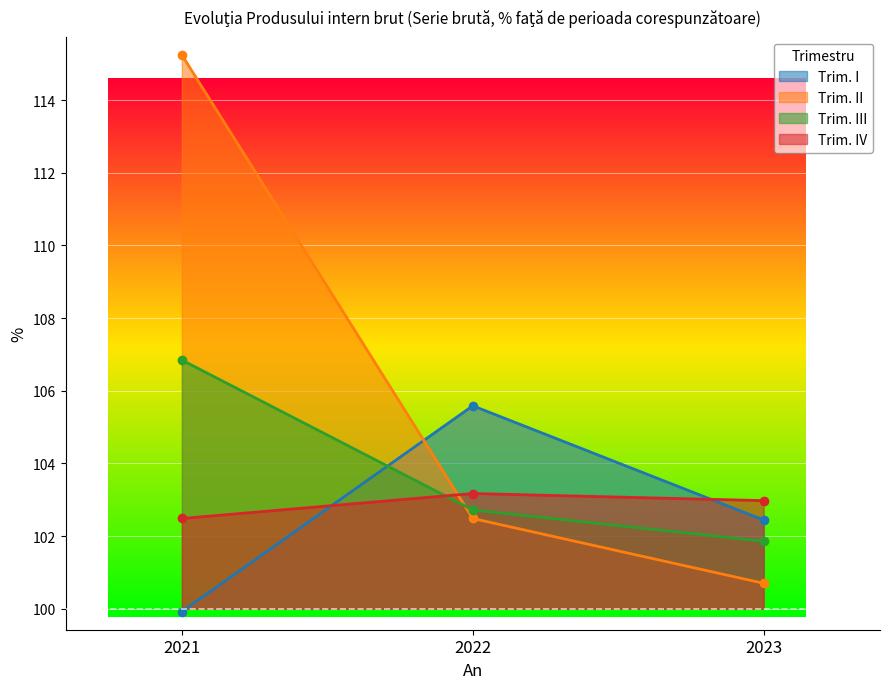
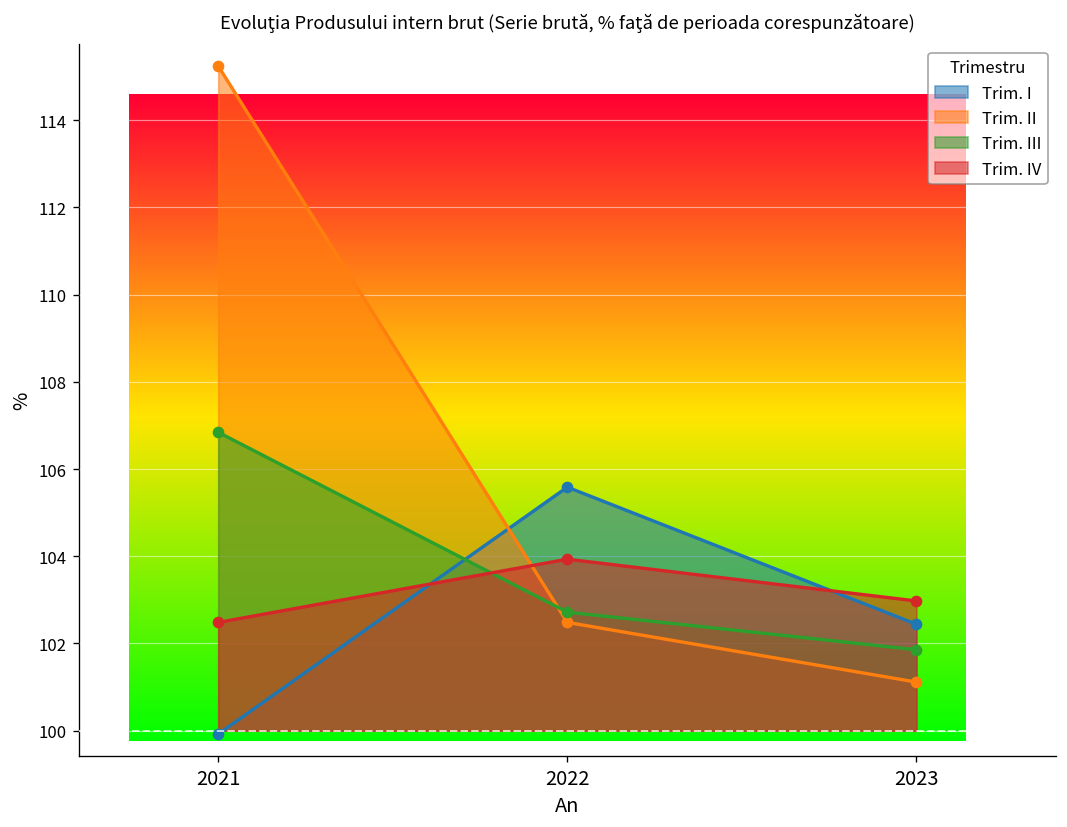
  {
    "Trim. II": {
      "2021": 115.2,
      "2022": 102.5,
-     "2023": 100.7
+     "2023": 101.1
    },
    "Trim. III": {
      "2021": 106.8,
      "2022": 102.7,
      "2023": 101.9
    },
    "Trim. IV": {
      "2021": 102.5,
-     "2022": 103.2,
+     "2022": 103.9,
      "2023": 103.0
    }
  }
